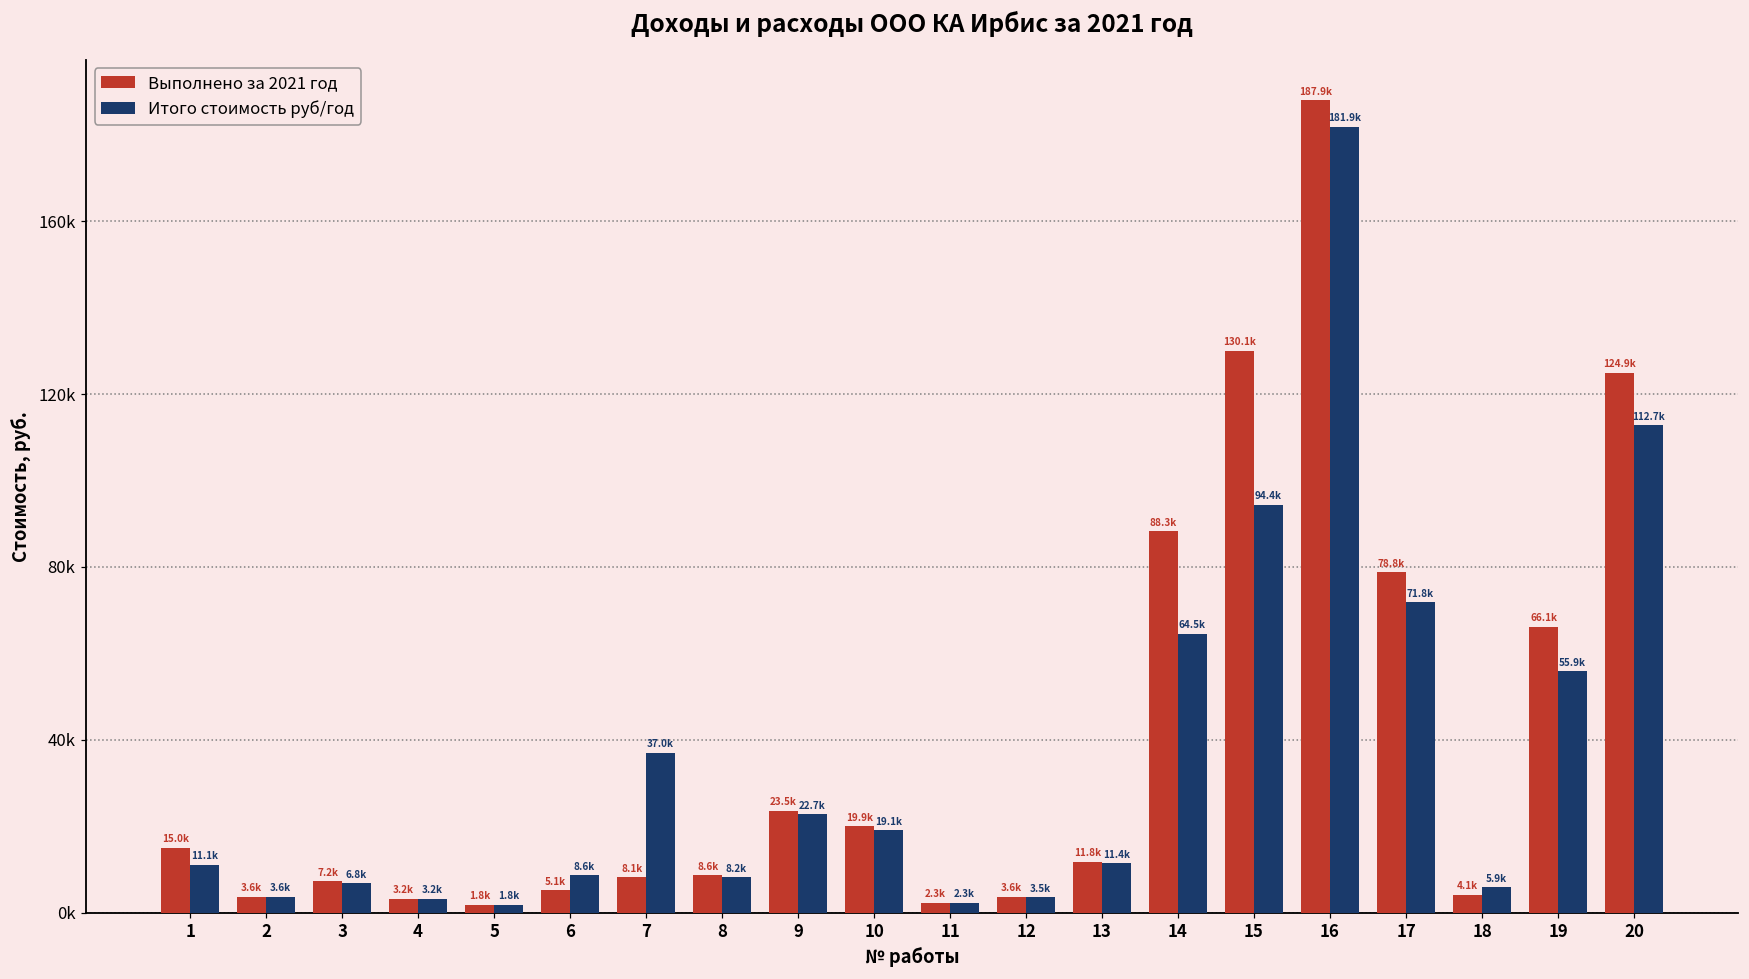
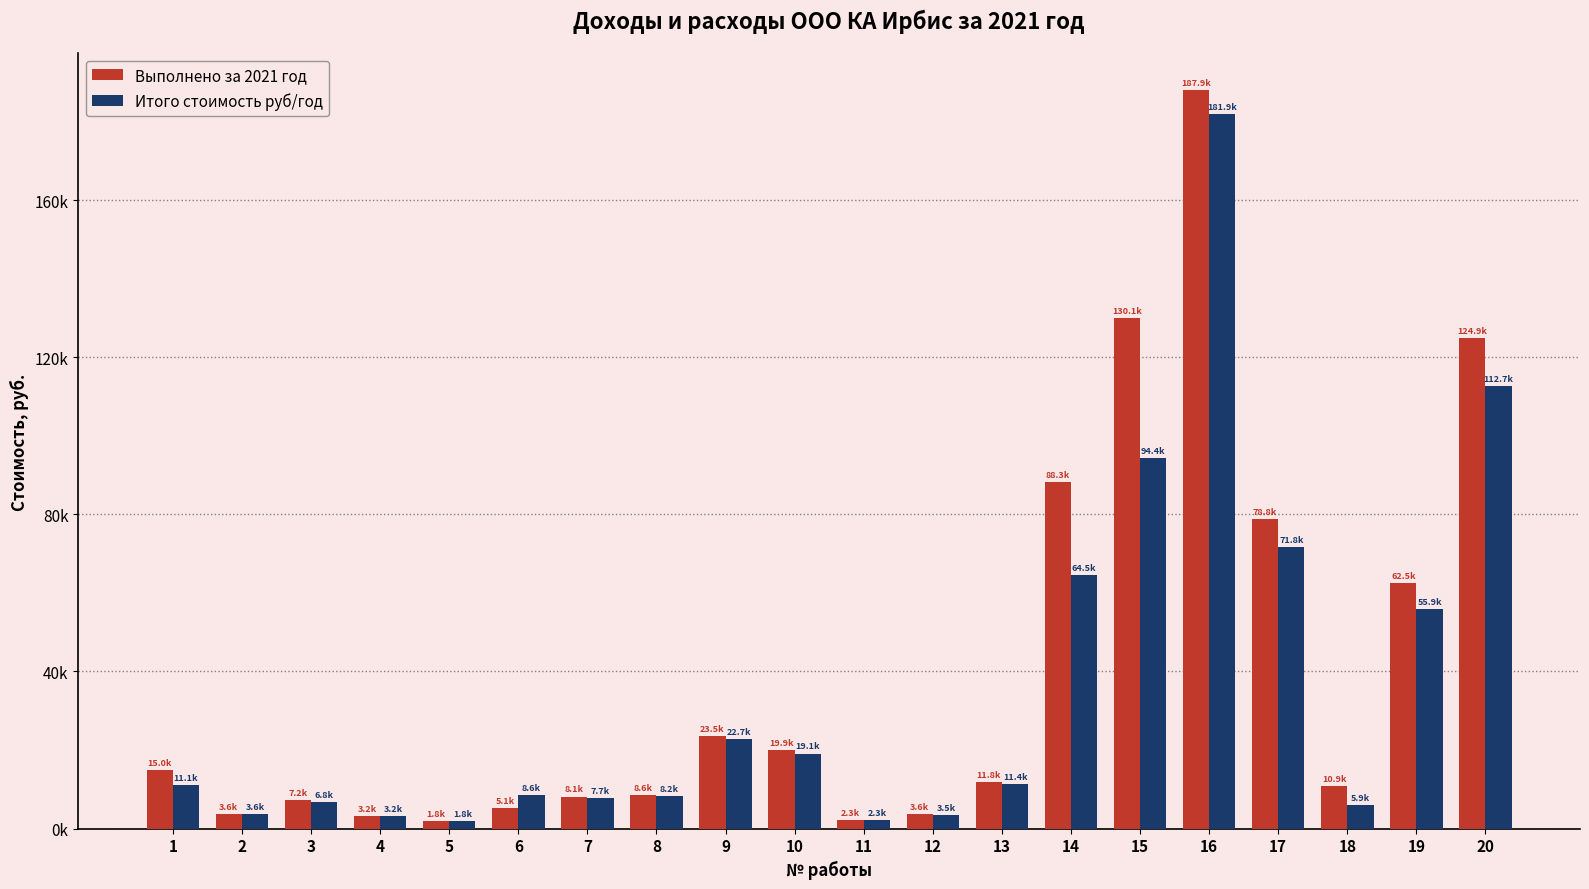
  {
    "Выполнено за 2021 год": {
      "1": "15.0k",
      "2": "3.6k",
      "3": "7.2k",
      "4": "3.2k",
      "5": "1.8k",
      "6": "5.1k",
      "7": "8.1k",
      "8": "8.6k",
      "9": "23.5k",
      "10": "19.9k",
      "11": "2.3k",
      "12": "3.6k",
      "13": "11.8k",
      "14": "88.3k",
      "15": "130.1k",
      "16": "187.9k",
      "17": "78.8k",
-     "18": "4.1k",
-     "19": "66.1k",
+     "18": "10.9k",
+     "19": "62.5k",
      "20": "124.9k"
    },
    "Итого стоимость руб/год": {
      "1": "11.1k",
      "2": "3.6k",
      "3": "6.8k",
      "4": "3.2k",
      "5": "1.8k",
      "6": "8.6k",
-     "7": "37.0k",
+     "7": "7.7k",
      "8": "8.2k",
      "9": "22.7k",
      "10": "19.1k",
      "11": "2.3k",
      "12": "3.5k",
      "13": "11.4k",
      "14": "64.5k",
      "15": "94.4k",
      "16": "181.9k",
      "17": "71.8k",
      "18": "5.9k",
      "19": "55.9k",
      "20": "112.7k"
    }
  }
